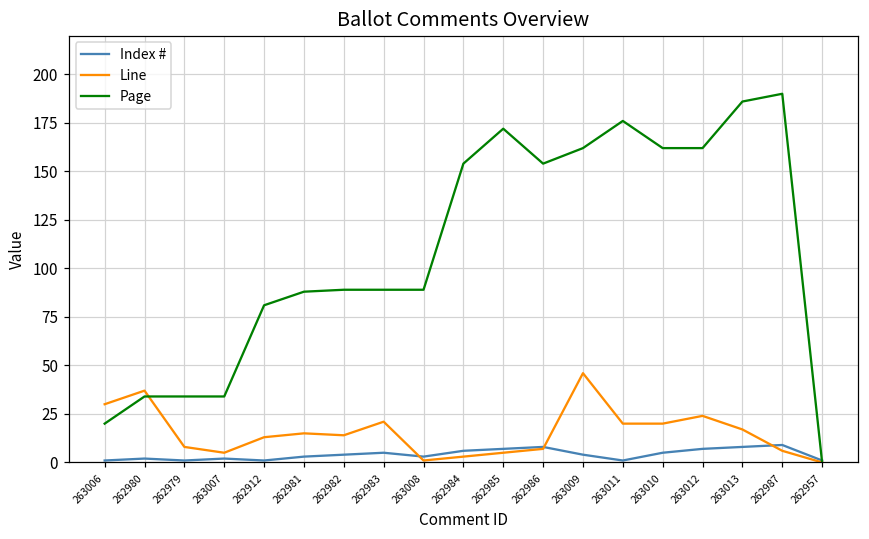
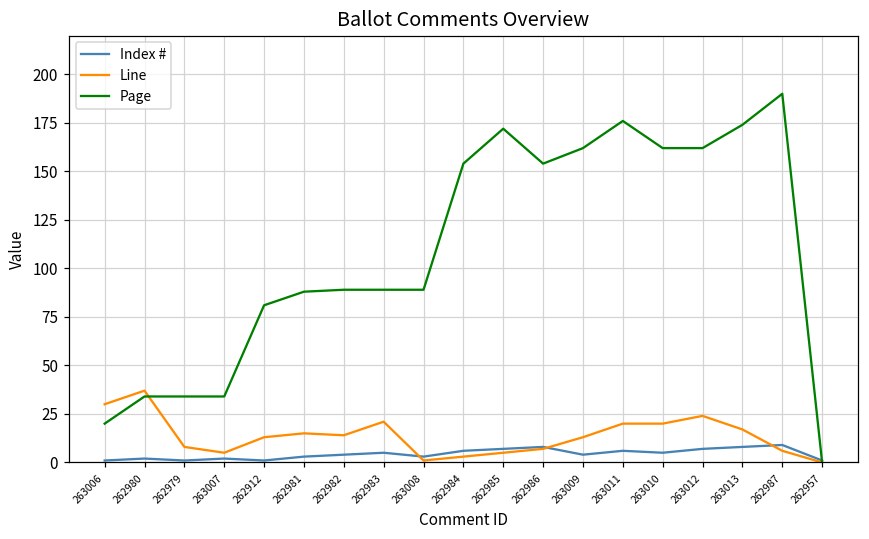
  {
    "Index #": {
      "263006": 1,
      "262980": 2,
      "262979": 1,
      "263007": 2,
      "262912": 1,
      "262981": 3,
      "262982": 4,
      "262983": 5,
      "263008": 3,
      "262984": 6,
      "262985": 7,
      "263009": 4,
-     "263011": 1,
+     "263011": 6,
      "263010": 5,
      "263012": 7,
      "263013": 8,
      "262987": 9
    },
    "Line": {
      "263006": 30,
      "262980": 37,
      "262979": 8,
      "263007": 5,
      "262912": 13,
      "262981": 15,
      "262982": 14,
      "262983": 21,
      "263008": 1,
      "262984": 3,
      "262985": 5,
-     "263009": 46,
+     "263009": 13,
      "263011": 20,
      "263010": 20,
      "263012": 24,
      "263013": 17,
      "262987": 6
    },
    "Page": {
      "263006": 20,
      "262980": 34,
      "262979": 34,
      "263007": 34,
      "262912": 81,
      "262981": 88,
      "262982": 89,
      "262983": 89,
      "263008": 89,
      "262984": 154,
      "262985": 172,
      "262986": 154,
      "263009": 162,
      "263011": 176,
      "263010": 162,
      "263012": 162,
-     "263013": 186,
+     "263013": 174,
      "262987": 190
    }
  }
